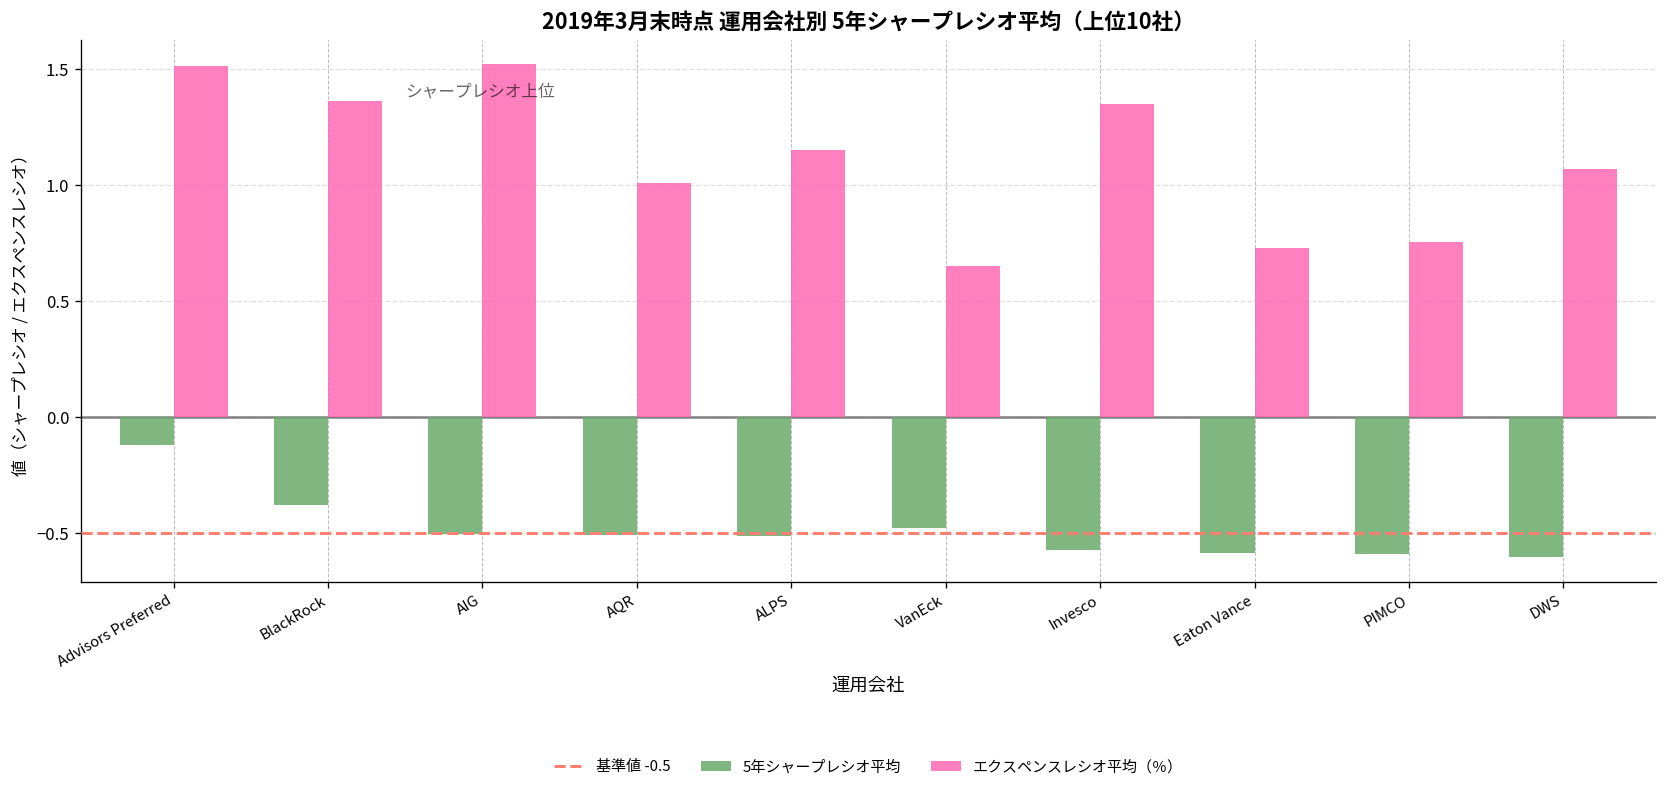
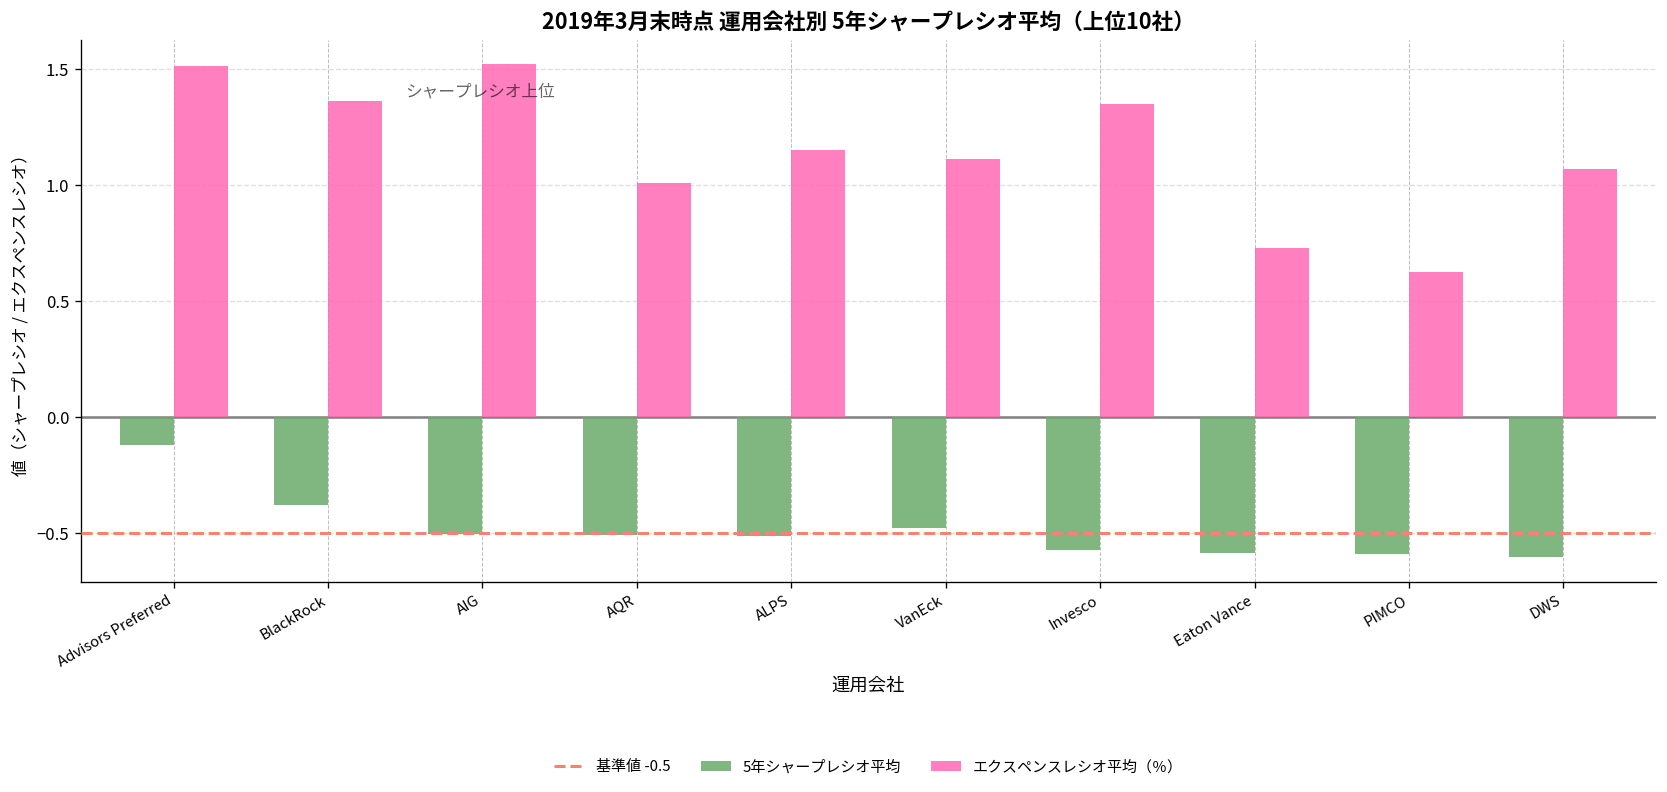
  {
    "5年シャープレシオ平均": {
      "Advisors Preferred": -0.12,
      "BlackRock": -0.38,
      "AIG": -0.50,
      "AQR": -0.51,
      "ALPS": -0.51,
      "VanEck": -0.48,
      "Invesco": -0.57,
      "Eaton Vance": -0.58,
      "PIMCO": -0.59,
      "DWS": -0.60
    },
    "エクスペンスレシオ平均（％）": {
      "Advisors Preferred": 1.51,
      "BlackRock": 1.36,
      "AIG": 1.52,
      "AQR": 1.01,
      "ALPS": 1.15,
-     "VanEck": 0.65,
+     "VanEck": 1.11,
      "Invesco": 1.35,
      "Eaton Vance": 0.73,
-     "PIMCO": 0.75,
+     "PIMCO": 0.62,
      "DWS": 1.07
    }
  }
